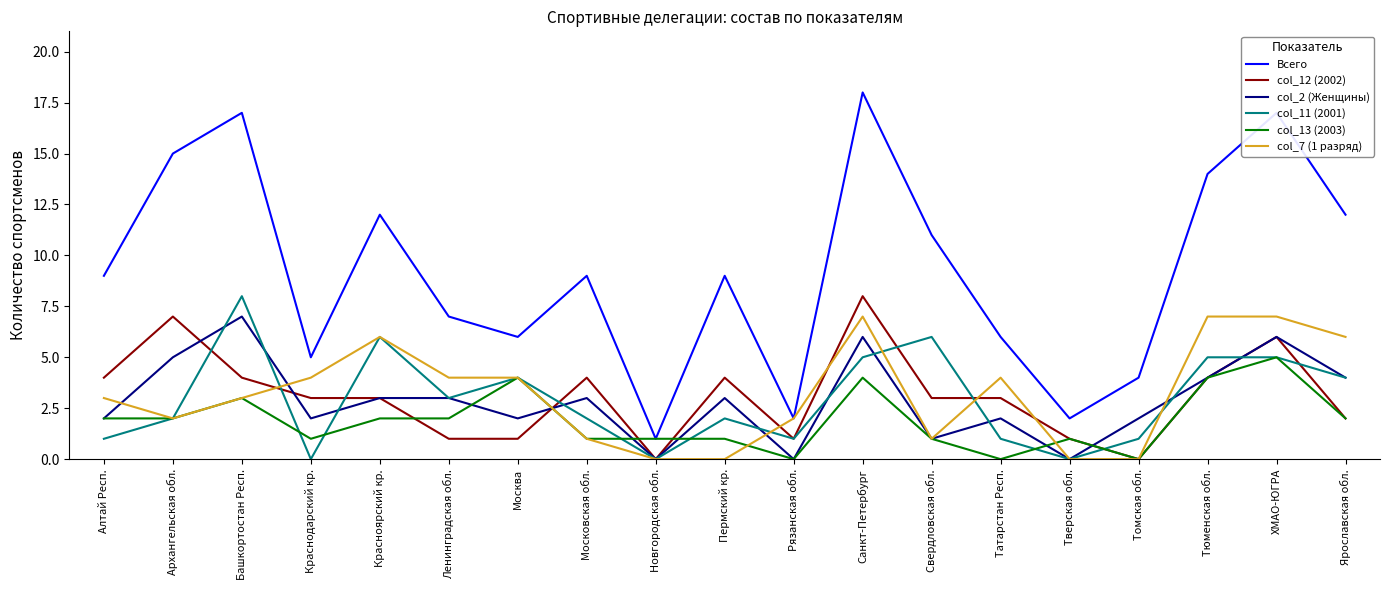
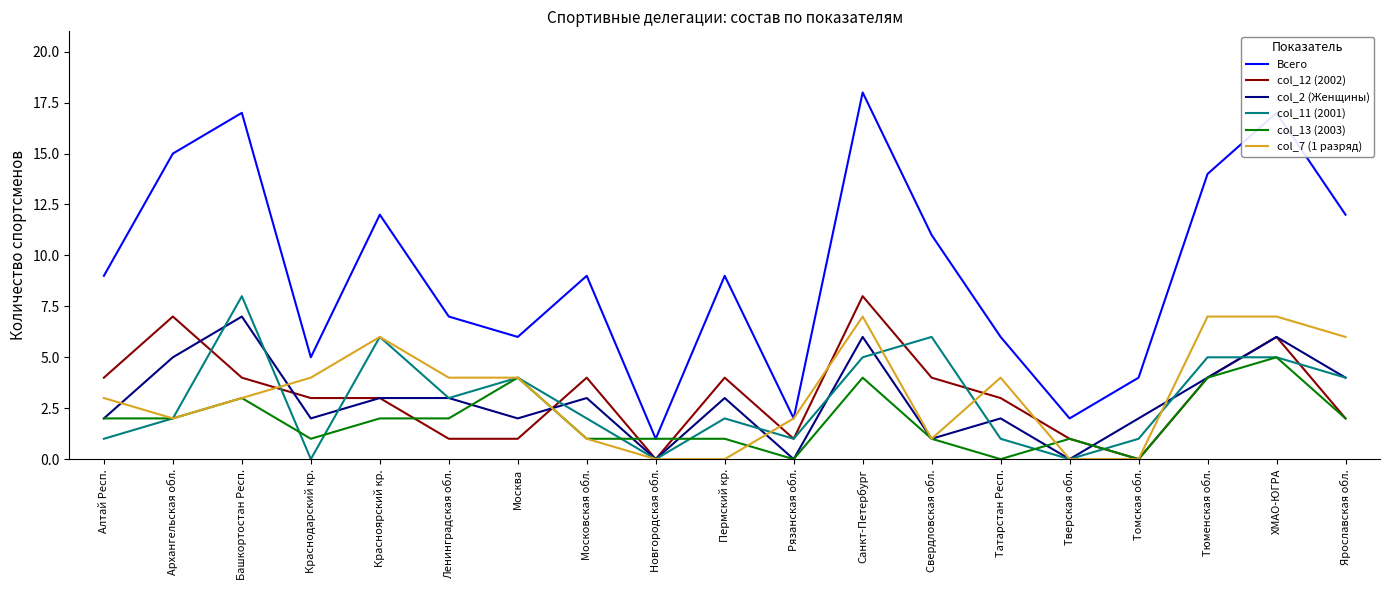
  {
    "Всего": {
      "Алтай Респ.": 9,
      "Архангельская обл.": 15,
      "Башкортостан Респ.": 17,
      "Краснодарский кр.": 5,
      "Красноярский кр.": 12,
      "Ленинградская обл.": 7,
      "Москва": 6,
      "Московская обл.": 9,
      "Пермский кр.": 9,
      "Санкт-Петербург": 18,
      "Свердловская обл.": 11,
      "Татарстан Респ.": 6,
      "Тверская обл.": 2,
      "Томская обл.": 4,
      "Тюменская обл.": 14,
      "Ярославская обл.": 12
    },
    "col_12 (2002)": {
      "Алтай Респ.": 4,
      "Архангельская обл.": 7,
      "Башкортостан Респ.": 4,
      "Краснодарский кр.": 3,
      "Ленинградская обл.": 1,
      "Москва": 1,
      "Московская обл.": 4,
      "Пермский кр.": 4,
      "Санкт-Петербург": 8,
-     "Свердловская обл.": 3,
+     "Свердловская обл.": 4,
      "Татарстан Респ.": 3
    },
    "col_2 (Женщины)": {
      "Архангельская обл.": 5,
      "Башкортостан Респ.": 7,
      "Краснодарский кр.": 2,
      "Москва": 2,
      "Московская обл.": 3,
      "Пермский кр.": 3,
      "Санкт-Петербург": 6,
      "Татарстан Респ.": 2,
      "Томская обл.": 2
    },
    "col_11 (2001)": {
      "Алтай Респ.": 1,
      "Башкортостан Респ.": 8,
      "Краснодарский кр.": 0,
      "Московская обл.": 2,
      "Пермский кр.": 2,
      "Санкт-Петербург": 5,
      "Свердловская обл.": 6,
      "Татарстан Респ.": 1,
      "Томская обл.": 1,
      "Тюменская обл.": 5
    },
    "col_13 (2003)": {
      "Краснодарский кр.": 1,
      "Красноярский кр.": 2,
      "Ленинградская обл.": 2,
      "Пермский кр.": 1,
      "Санкт-Петербург": 4,
      "Татарстан Респ.": 0
    },
    "col_7 (1 разряд)": {
      "Алтай Респ.": 3,
      "Краснодарский кр.": 4,
      "Ленинградская обл.": 4,
      "Пермский кр.": 0,
      "Санкт-Петербург": 7,
      "Татарстан Респ.": 4,
      "Тюменская обл.": 7,
      "ХМАО-ЮГРА": 7,
      "Ярославская обл.": 6
    }
  }
